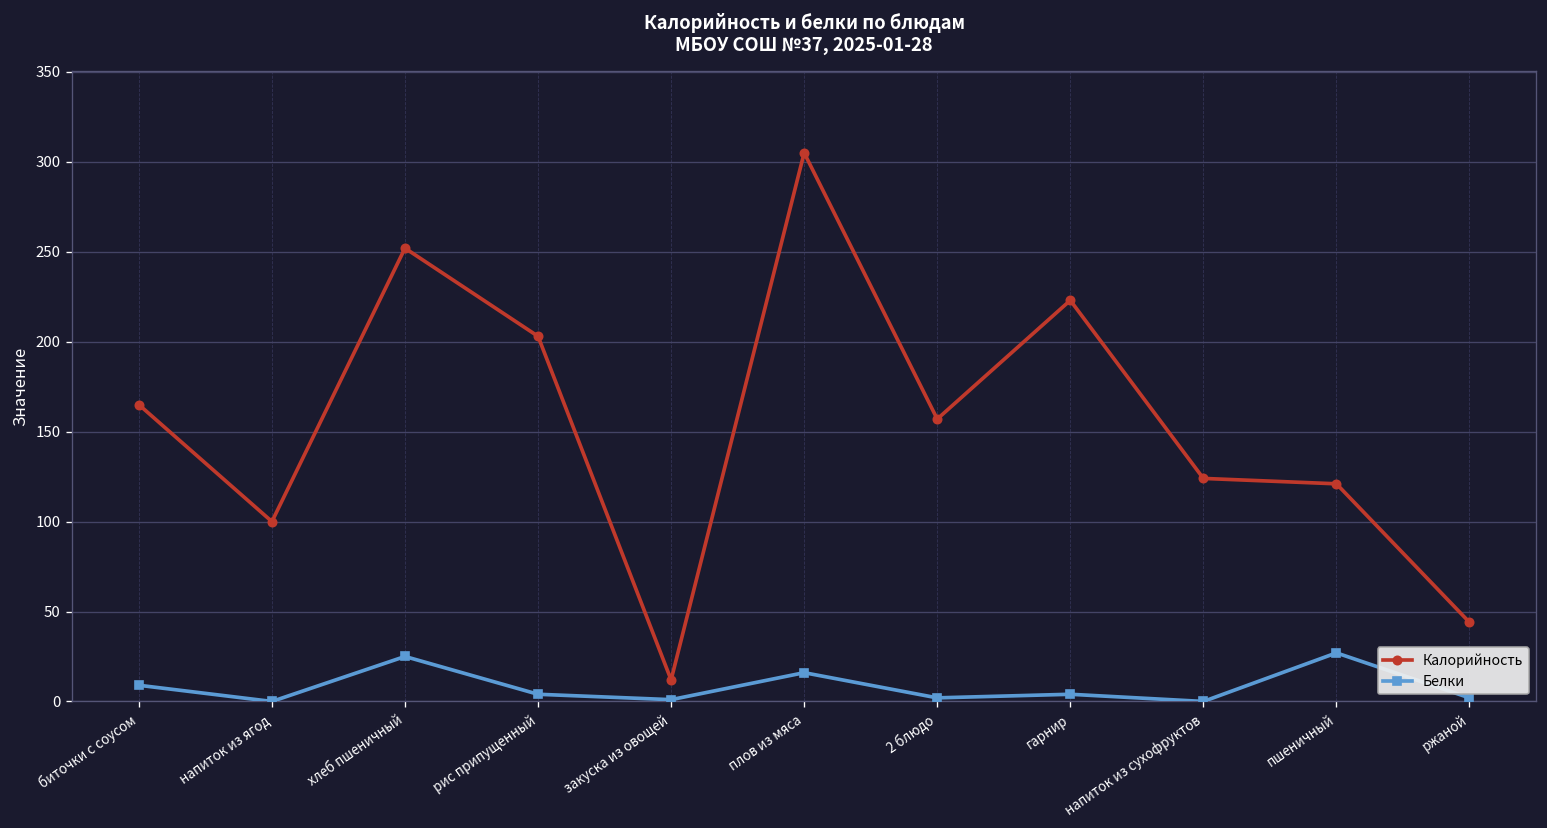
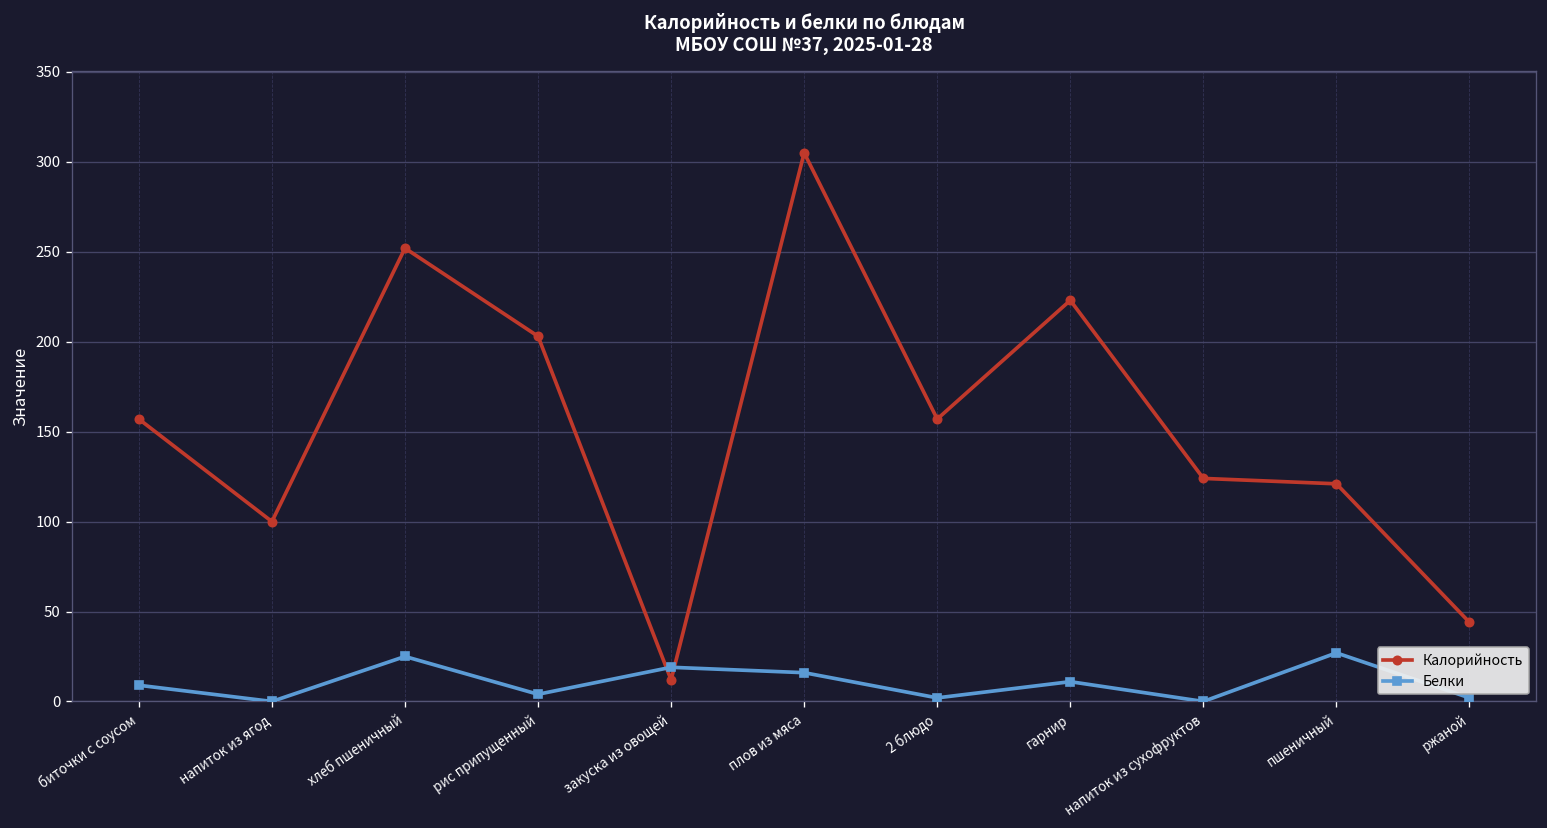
  {
    "Калорийность": {
-     "биточки с соусом": 165,
+     "биточки с соусом": 157,
      "напиток из ягод": 100,
      "хлеб пшеничный": 252,
      "рис припущенный": 203,
      "закуска из овощей": 12,
      "плов из мяса": 305,
      "2 блюдо": 157,
      "гарнир": 223,
      "напиток из сухофруктов": 124,
      "пшеничный": 121,
      "ржаной": 44
    },
    "Белки": {
      "биточки с соусом": 9,
      "напиток из ягод": 0,
      "хлеб пшеничный": 25,
      "рис припущенный": 4,
-     "закуска из овощей": 1,
+     "закуска из овощей": 19,
      "плов из мяса": 16,
      "2 блюдо": 2,
-     "гарнир": 4,
+     "гарнир": 11,
      "напиток из сухофруктов": 0,
      "пшеничный": 27,
      "ржаной": 2
    }
  }
